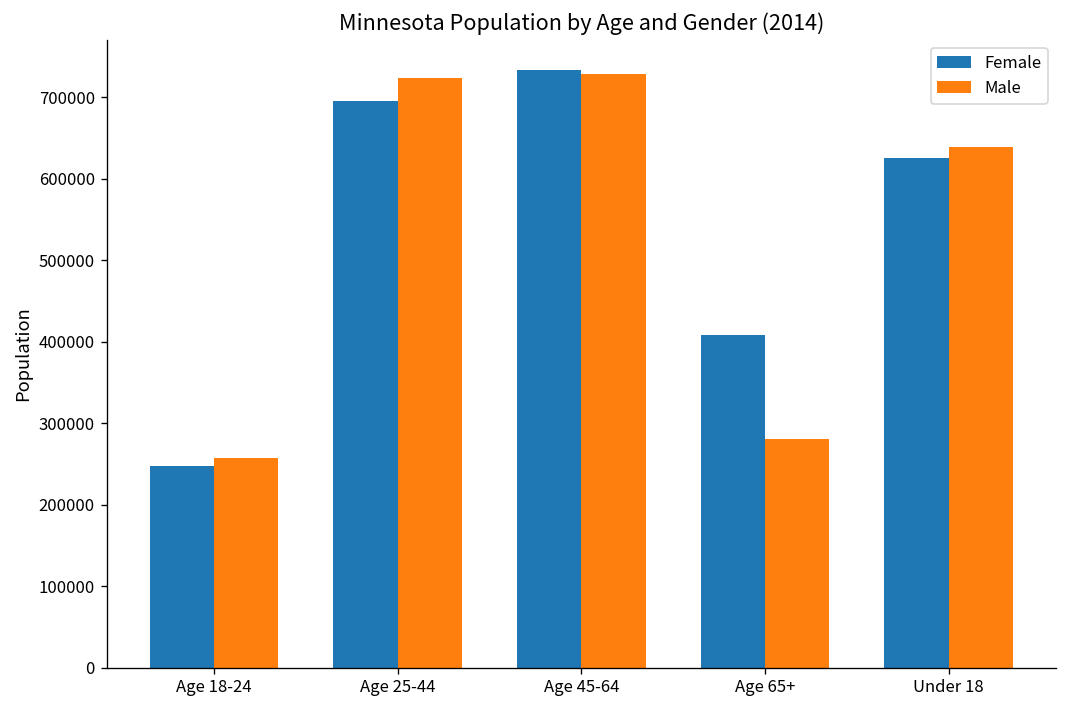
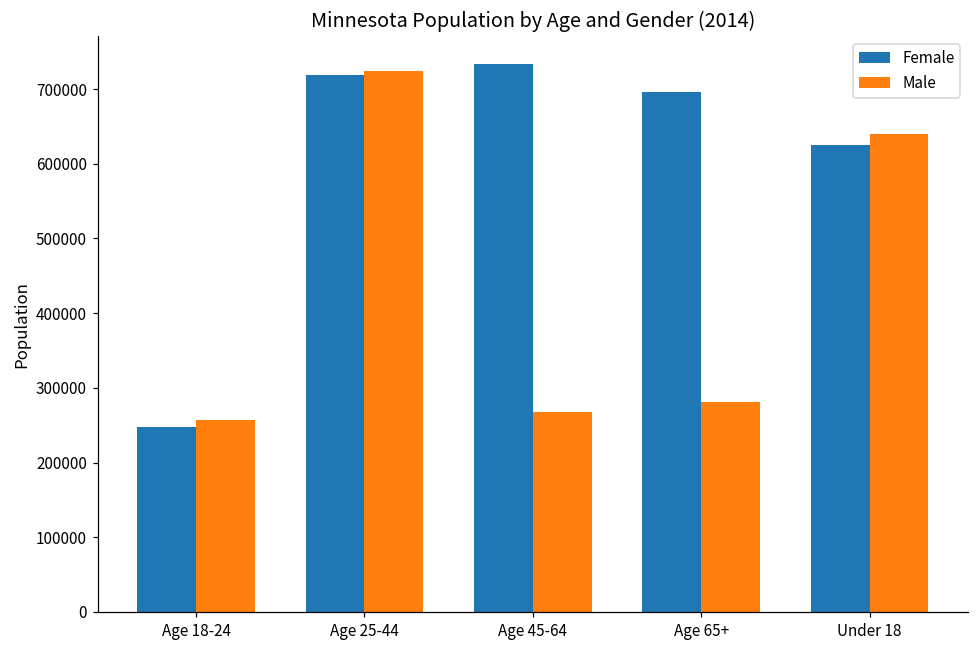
  {
    "Female": {
      "Age 18-24": 250000,
-     "Age 25-44": 700000,
+     "Age 25-44": 720000,
      "Age 45-64": 730000,
-     "Age 65+": 410000,
+     "Age 65+": 700000,
      "Under 18": 620000
    },
    "Male": {
      "Age 18-24": 260000,
      "Age 25-44": 720000,
-     "Age 45-64": 730000,
+     "Age 45-64": 270000,
      "Age 65+": 280000,
      "Under 18": 640000
    }
  }
